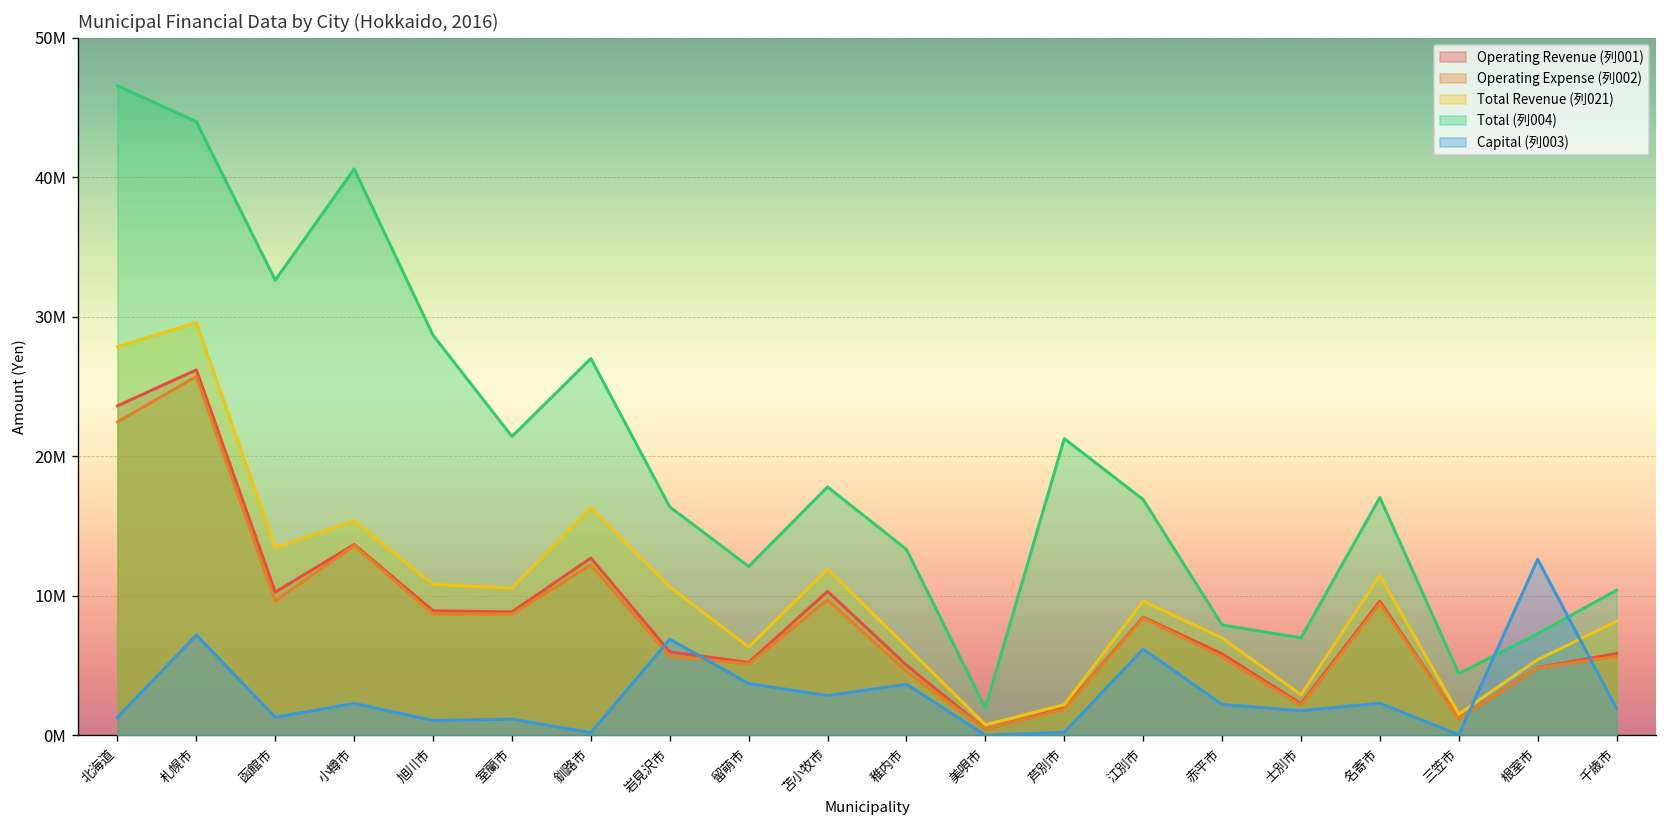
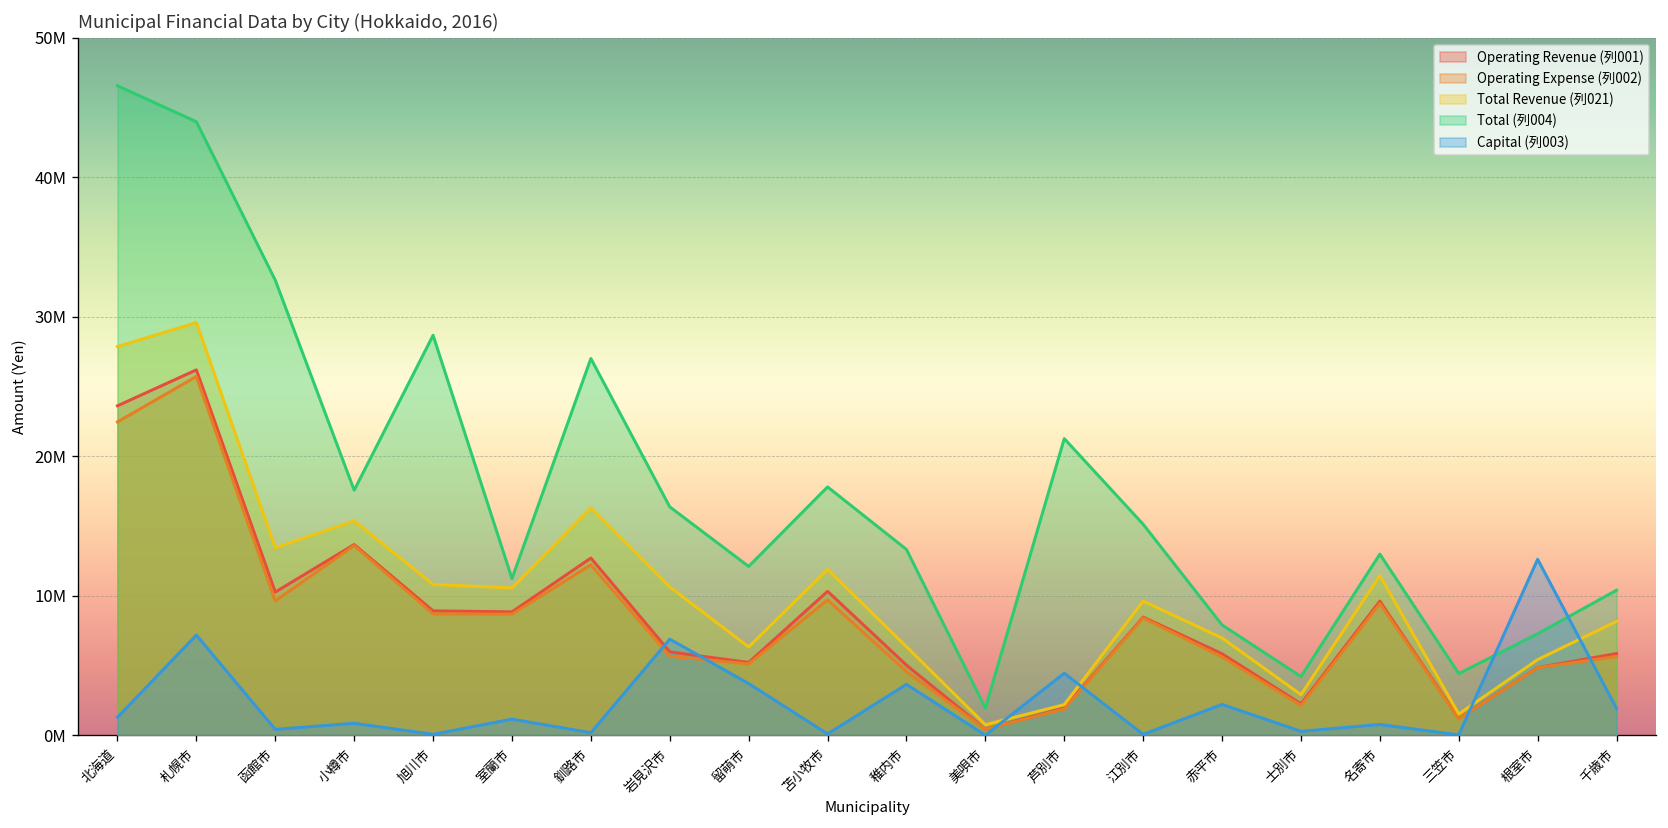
  {
    "Total (列004)": {
      "北海道": 46600000,
      "札幌市": 44000000,
      "函館市": 32600000,
-     "小樽市": 40600000,
+     "小樽市": 17600000,
      "旭川市": 28700000,
-     "室蘭市": 21400000,
+     "室蘭市": 11200000,
      "釧路市": 27000000,
      "岩見沢市": 16400000,
      "留萌市": 12100000,
      "苫小牧市": 17800000,
      "稚内市": 13300000,
      "美唄市": 2000000,
      "芦別市": 21300000,
-     "江別市": 16900000,
+     "江別市": 15100000,
      "赤平市": 7900000,
-     "士別市": 7000000,
-     "名寄市": 17100000,
+     "士別市": 4200000,
+     "名寄市": 13000000,
      "三笠市": 4400000,
      "根室市": 7300000,
      "千歳市": 10400000
    },
    "Capital (列003)": {
      "北海道": 1300000,
      "札幌市": 7200000,
-     "函館市": 1300000,
-     "小樽市": 2300000,
-     "旭川市": 1100000,
+     "函館市": 400000,
+     "小樽市": 900000,
+     "旭川市": 100000,
      "室蘭市": 1200000,
      "釧路市": 200000,
      "岩見沢市": 6900000,
      "留萌市": 3700000,
-     "苫小牧市": 2800000,
+     "苫小牧市": 100000,
      "稚内市": 3700000,
      "美唄市": 0,
-     "芦別市": 200000,
-     "江別市": 6200000,
+     "芦別市": 4500000,
+     "江別市": 100000,
      "赤平市": 2200000,
-     "士別市": 1800000,
-     "名寄市": 2300000,
+     "士別市": 300000,
+     "名寄市": 800000,
      "三笠市": 0,
      "根室市": 12600000,
      "千歳市": 1900000
    }
  }
